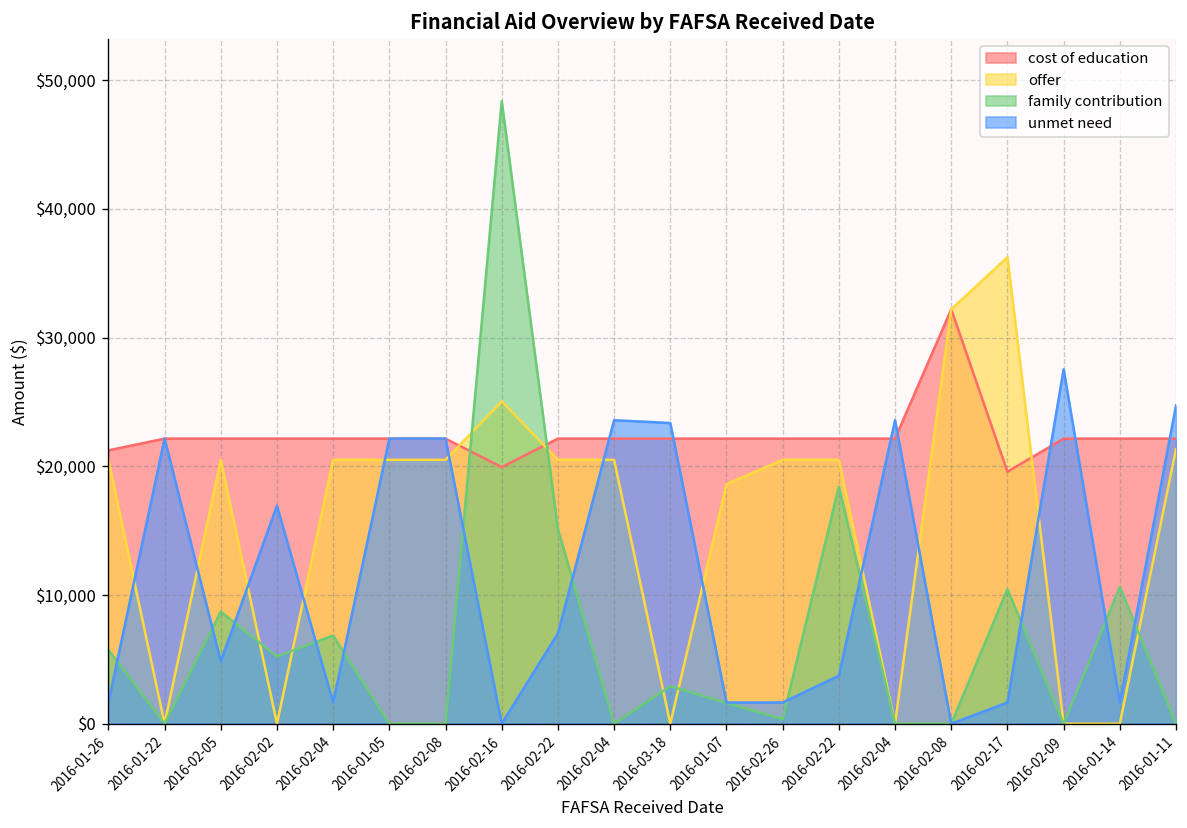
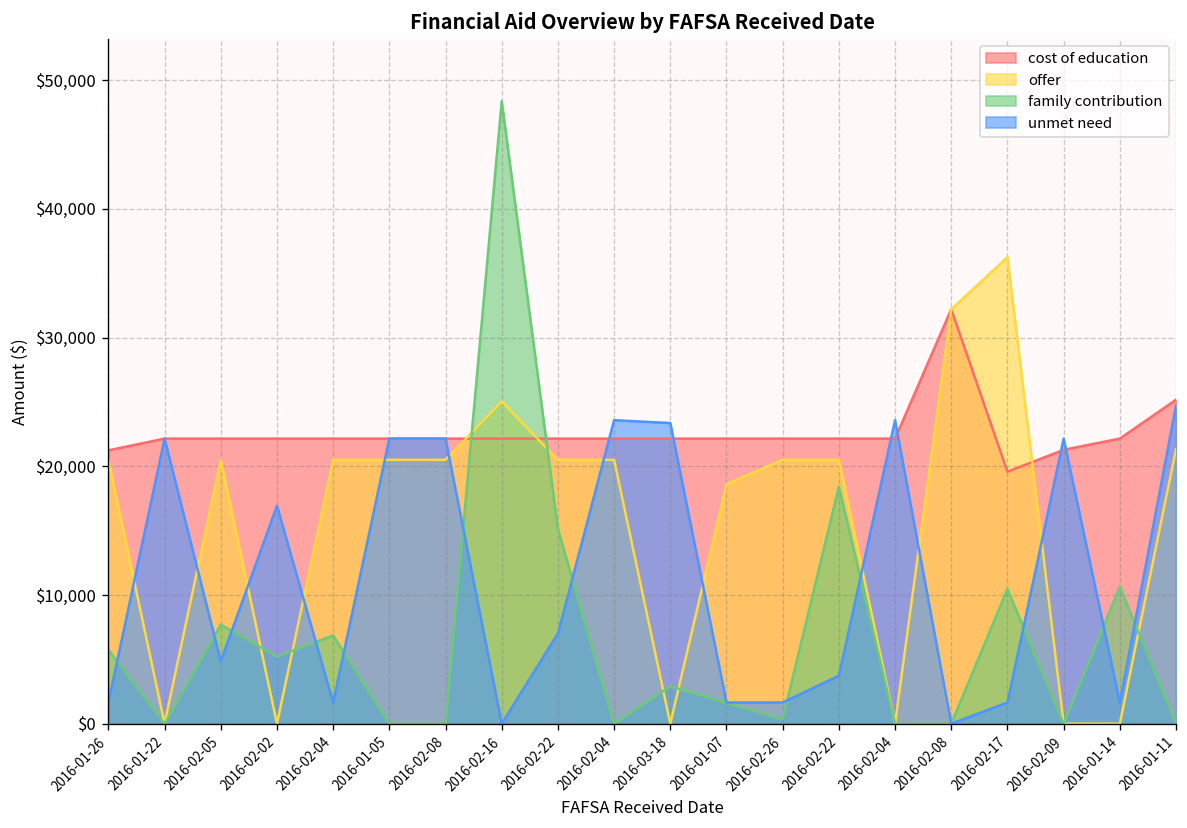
  {
    "cost of education": {
      "2016-01-26": "$21,200",
      "2016-02-05": "$22,100",
      "2016-02-02": "$22,100",
-     "2016-02-16": "$19,900",
+     "2016-02-16": "$22,100",
      "2016-03-18": "$22,100",
      "2016-01-07": "$22,100",
      "2016-02-26": "$22,100",
      "2016-02-17": "$19,600",
-     "2016-02-09": "$22,100",
+     "2016-02-09": "$21,300",
      "2016-01-14": "$22,100",
-     "2016-01-11": "$22,100"
+     "2016-01-11": "$25,200"
    },
    "offer": {
      "2016-01-26": "$20,500",
      "2016-02-05": "$20,500",
      "2016-02-02": "$0",
      "2016-01-05": "$20,500",
      "2016-02-16": "$25,000",
      "2016-03-18": "$0",
      "2016-01-07": "$18,600",
      "2016-02-26": "$20,500",
      "2016-02-17": "$36,200",
      "2016-01-14": "$0",
      "2016-01-11": "$21,300"
    },
    "family contribution": {
      "2016-01-26": "$5,700",
-     "2016-02-05": "$8,700",
+     "2016-02-05": "$7,700",
      "2016-02-02": "$5,200",
      "2016-01-05": "$0",
      "2016-02-16": "$48,400",
      "2016-03-18": "$2,900",
      "2016-02-26": "$400",
      "2016-02-17": "$10,500",
      "2016-01-14": "$10,600",
      "2016-01-11": "$0"
    },
    "unmet need": {
      "2016-01-26": "$1,600",
      "2016-02-05": "$4,900",
      "2016-02-02": "$16,900",
      "2016-02-16": "$0",
      "2016-03-18": "$23,400",
      "2016-02-26": "$1,600",
      "2016-02-17": "$1,600",
-     "2016-02-09": "$27,500",
+     "2016-02-09": "$22,100",
      "2016-01-14": "$1,600",
      "2016-01-11": "$24,700"
    }
  }
